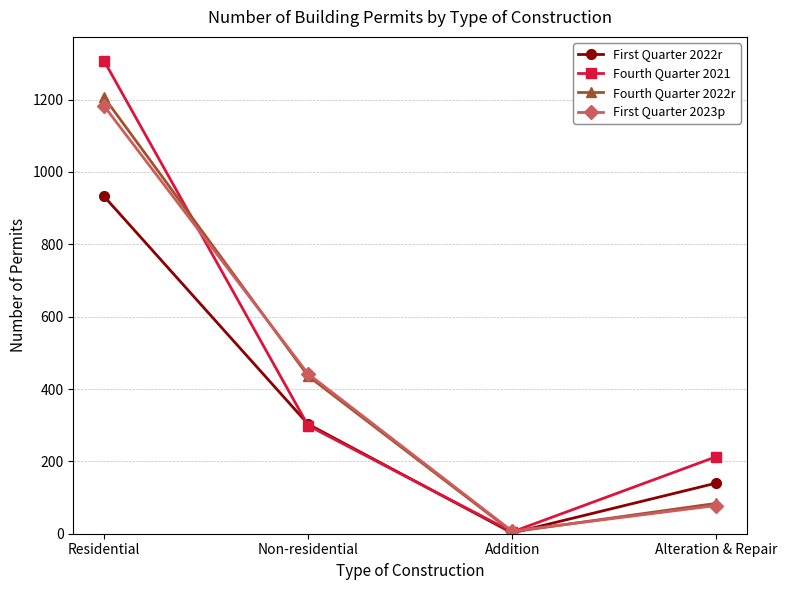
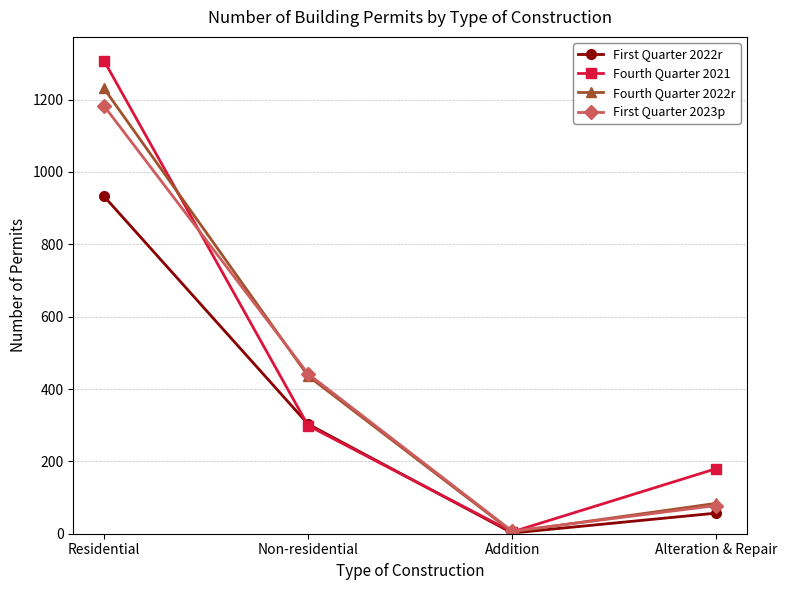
  {
    "First Quarter 2022r": {
      "Residential": 930,
-     "Alteration & Repair": 140
+     "Alteration & Repair": 60
    },
    "Fourth Quarter 2021": {
      "Residential": 1310,
-     "Alteration & Repair": 210
+     "Alteration & Repair": 180
    },
    "Fourth Quarter 2022r": {
-     "Residential": 1210
+     "Residential": 1230
    },
    "First Quarter 2023p": {
      "Residential": 1180
    }
  }
